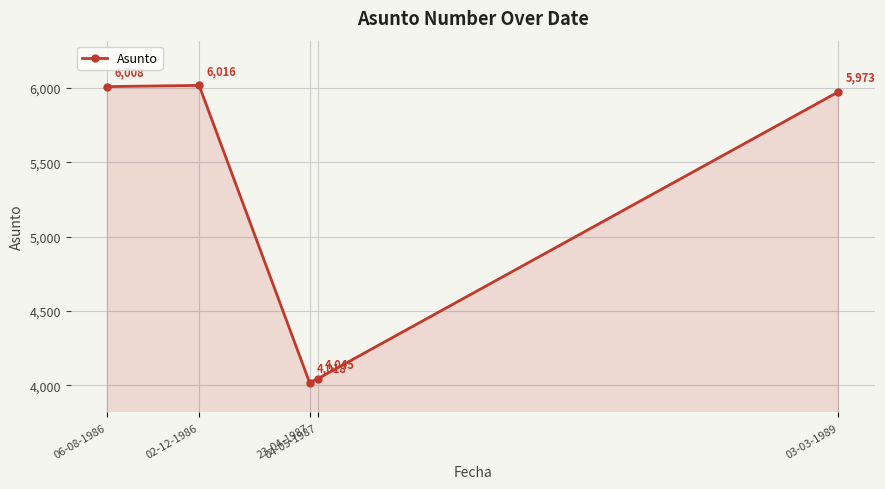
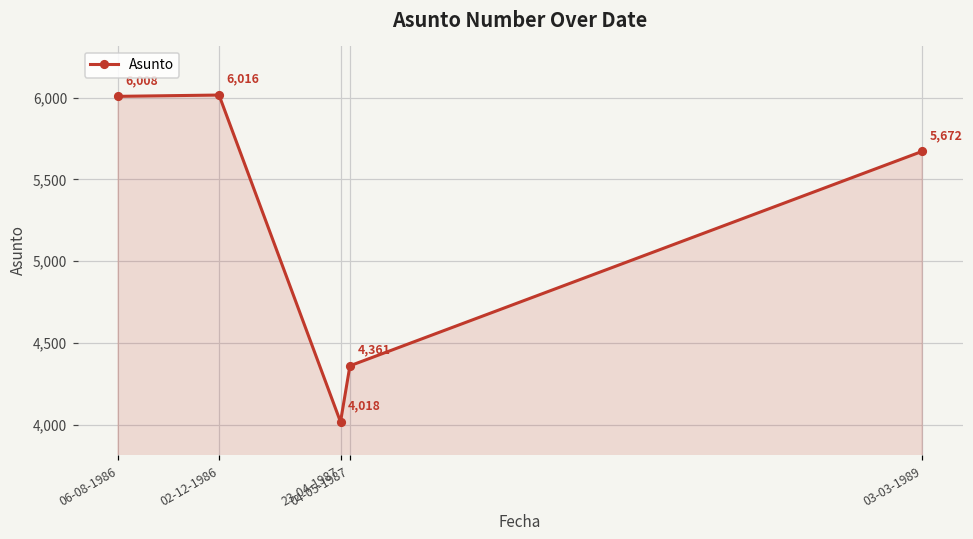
  {
    "02-12-1986": "6,016",
    "23-04-1987": "4,018",
-   "04-05-1987": "4,045",
-   "03-03-1989": "5,973"
+   "04-05-1987": "4,361",
+   "03-03-1989": "5,672"
  }
